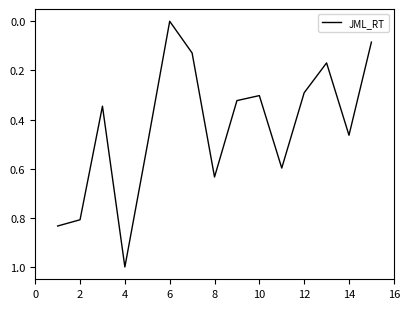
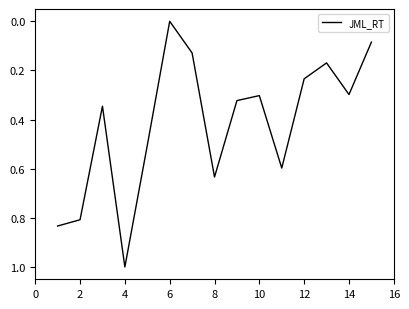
  {
    "2": 0.81,
    "4": 1.00,
    "6": 0.00,
    "8": 0.63,
    "10": 0.30,
-   "12": 0.29,
-   "14": 0.46
+   "12": 0.23,
+   "14": 0.30
  }
